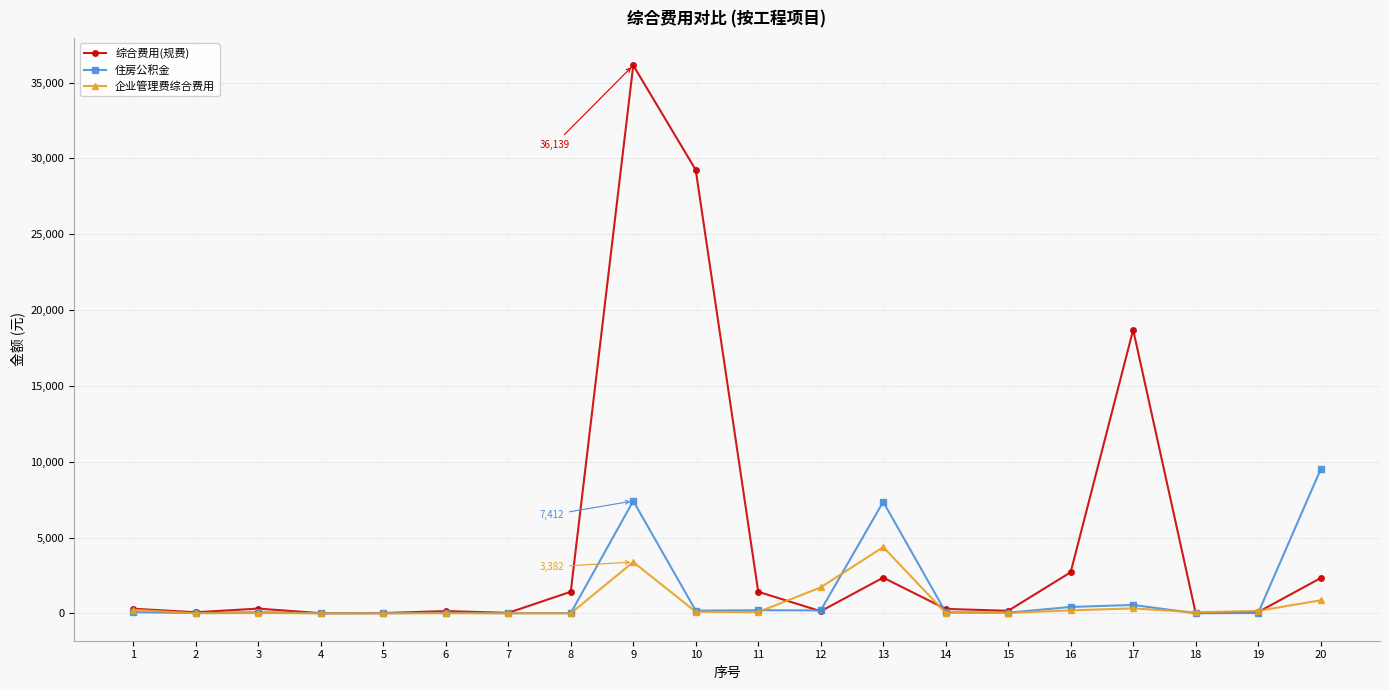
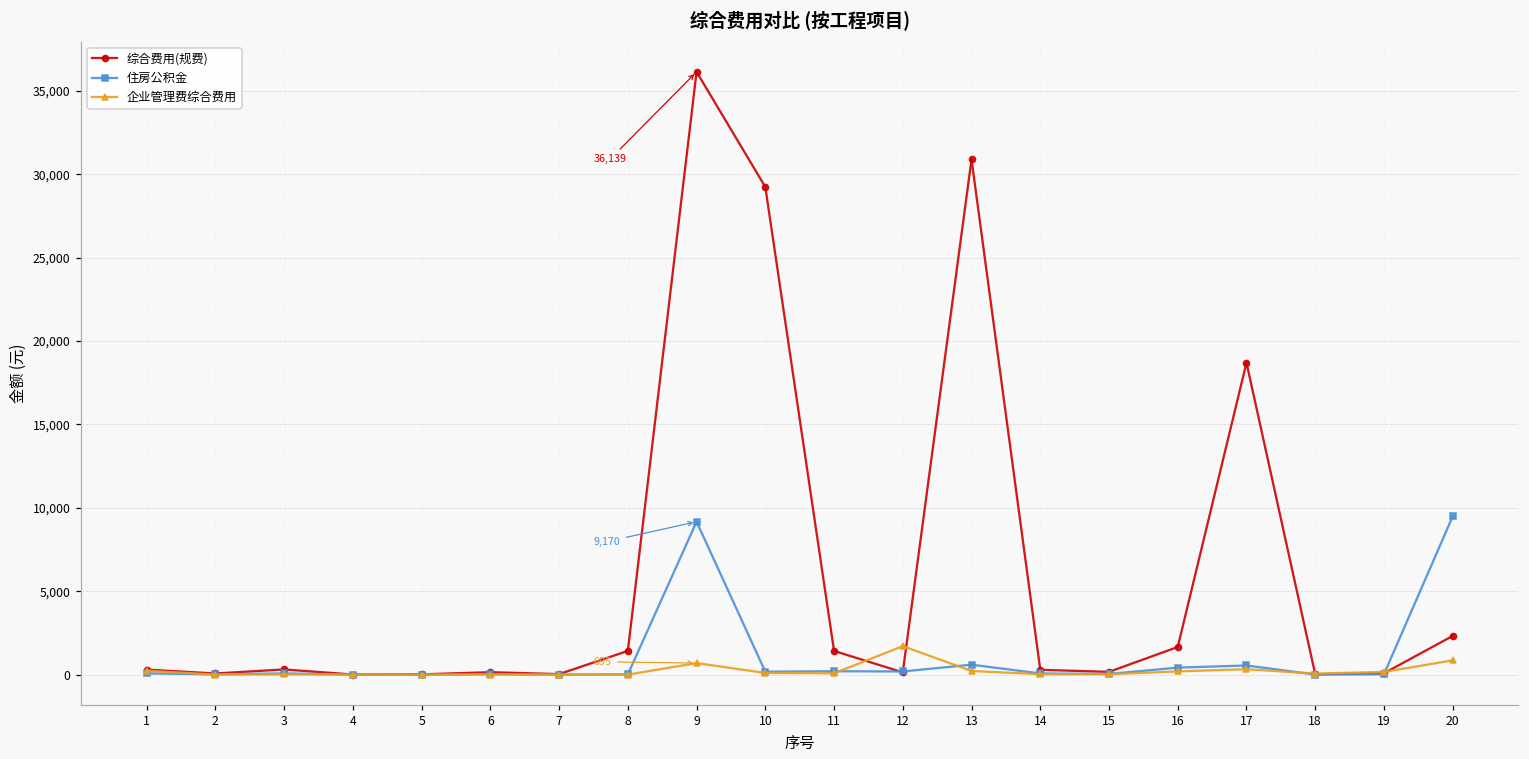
  {
    "综合费用(规费)": {
      "3": "300",
      "8": "1,400",
      "10": "29,200",
      "11": "1,400",
-     "13": "2,400",
+     "13": "30,900",
      "14": "300",
-     "16": "2,700",
+     "16": "1,700",
      "17": "18,700",
      "20": "2,300"
    },
    "住房公积金": {
-     "9": "7,412",
-     "13": "7,400"
+     "9": "9,170",
+     "13": "600"
    },
    "企业管理费综合费用": {
-     "9": "3,382",
-     "13": "4,400"
+     "9": "695",
+     "13": "200"
    }
  }
